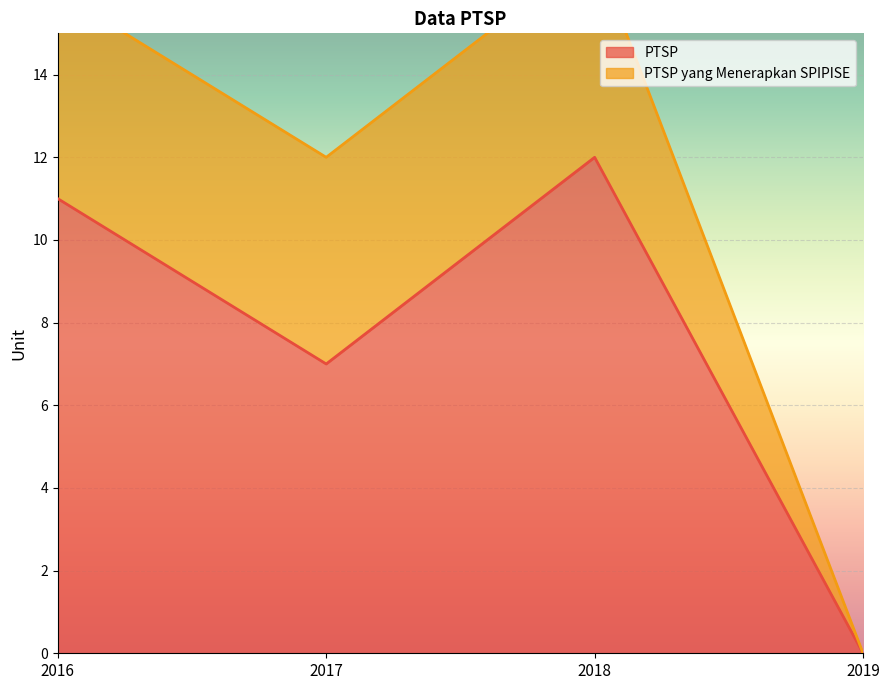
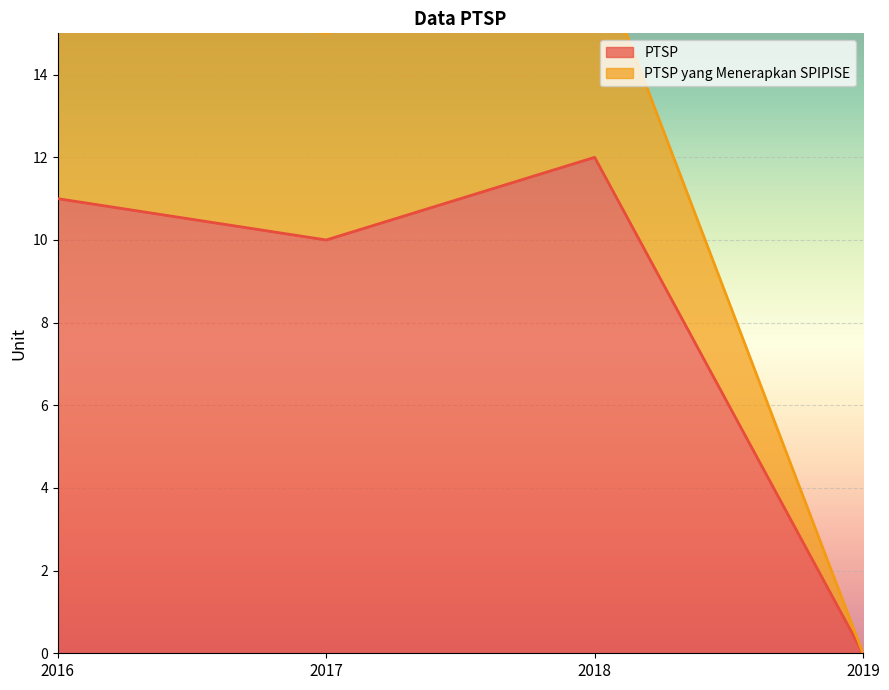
  {
    "PTSP": {
      "2016": 11,
-     "2017": 7,
+     "2017": 10,
      "2018": 12
    },
    "PTSP yang Menerapkan SPIPISE": {
      "2017": 5
    }
  }
